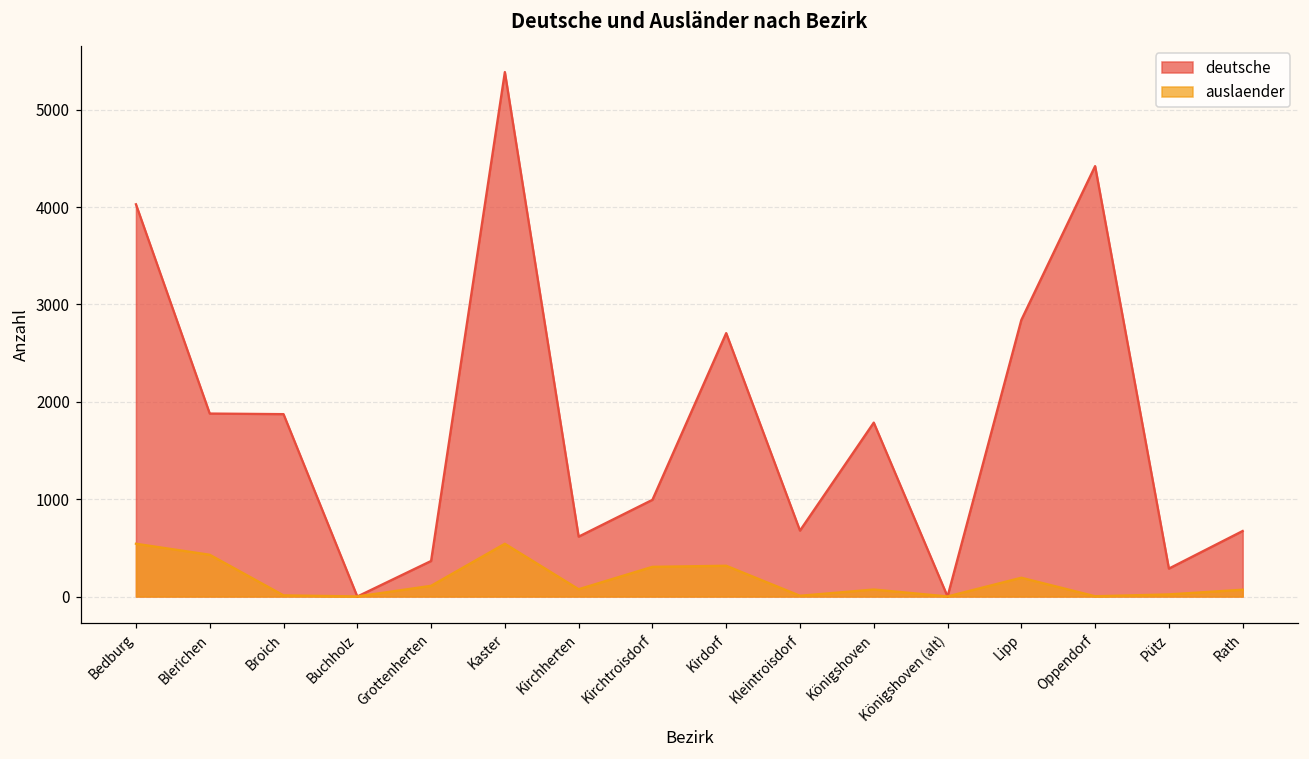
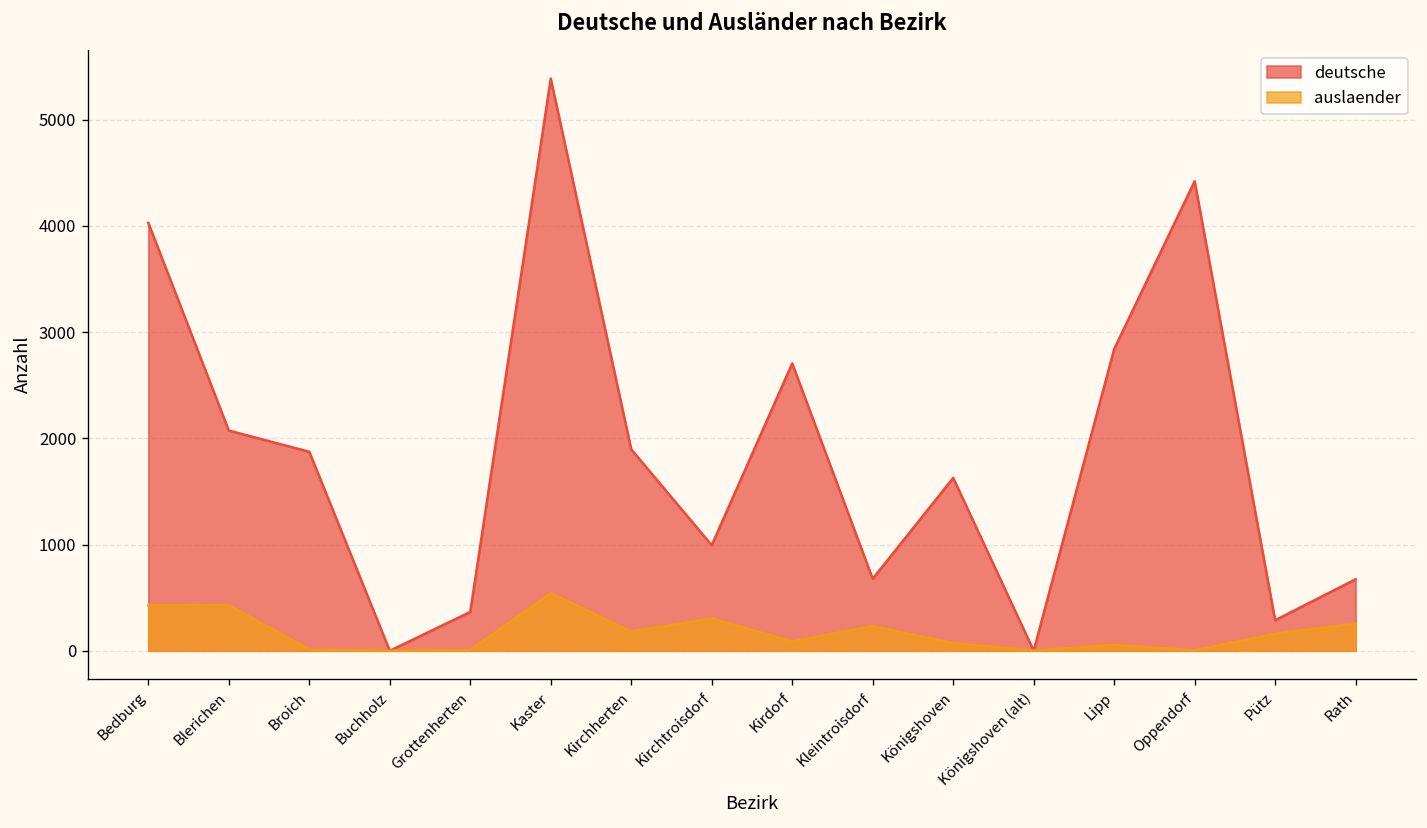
  {
    "deutsche": {
      "Bedburg": 4000,
-     "Blerichen": 1900,
+     "Blerichen": 2100,
      "Broich": 1900,
      "Grottenherten": 400,
      "Kaster": 5400,
-     "Kirchherten": 600,
+     "Kirchherten": 1900,
      "Kirchtroisdorf": 1000,
      "Kirdorf": 2700,
      "Kleintroisdorf": 700,
-     "Königshoven": 1800,
+     "Königshoven": 1600,
      "Lipp": 2800,
      "Oppendorf": 4400,
      "Pütz": 300,
      "Rath": 700
    },
    "auslaender": {
-     "Bedburg": 500,
+     "Bedburg": 400,
      "Blerichen": 400,
      "Broich": 0,
-     "Grottenherten": 100,
+     "Grottenherten": 0,
      "Kaster": 500,
-     "Kirchherten": 100,
+     "Kirchherten": 200,
      "Kirchtroisdorf": 300,
-     "Kirdorf": 300,
-     "Kleintroisdorf": 0,
+     "Kirdorf": 100,
+     "Kleintroisdorf": 200,
      "Königshoven": 100,
-     "Lipp": 200,
+     "Lipp": 100,
      "Oppendorf": 0,
-     "Pütz": 0,
-     "Rath": 100
+     "Pütz": 200,
+     "Rath": 300
    }
  }
